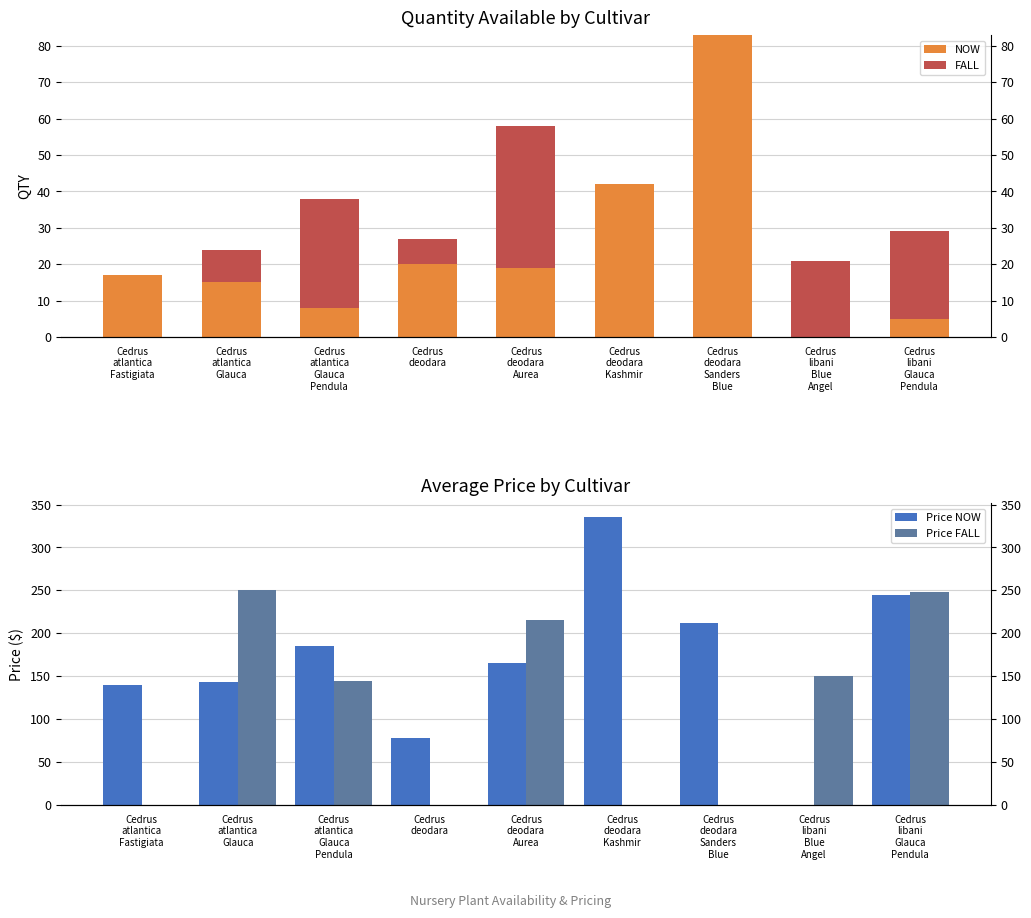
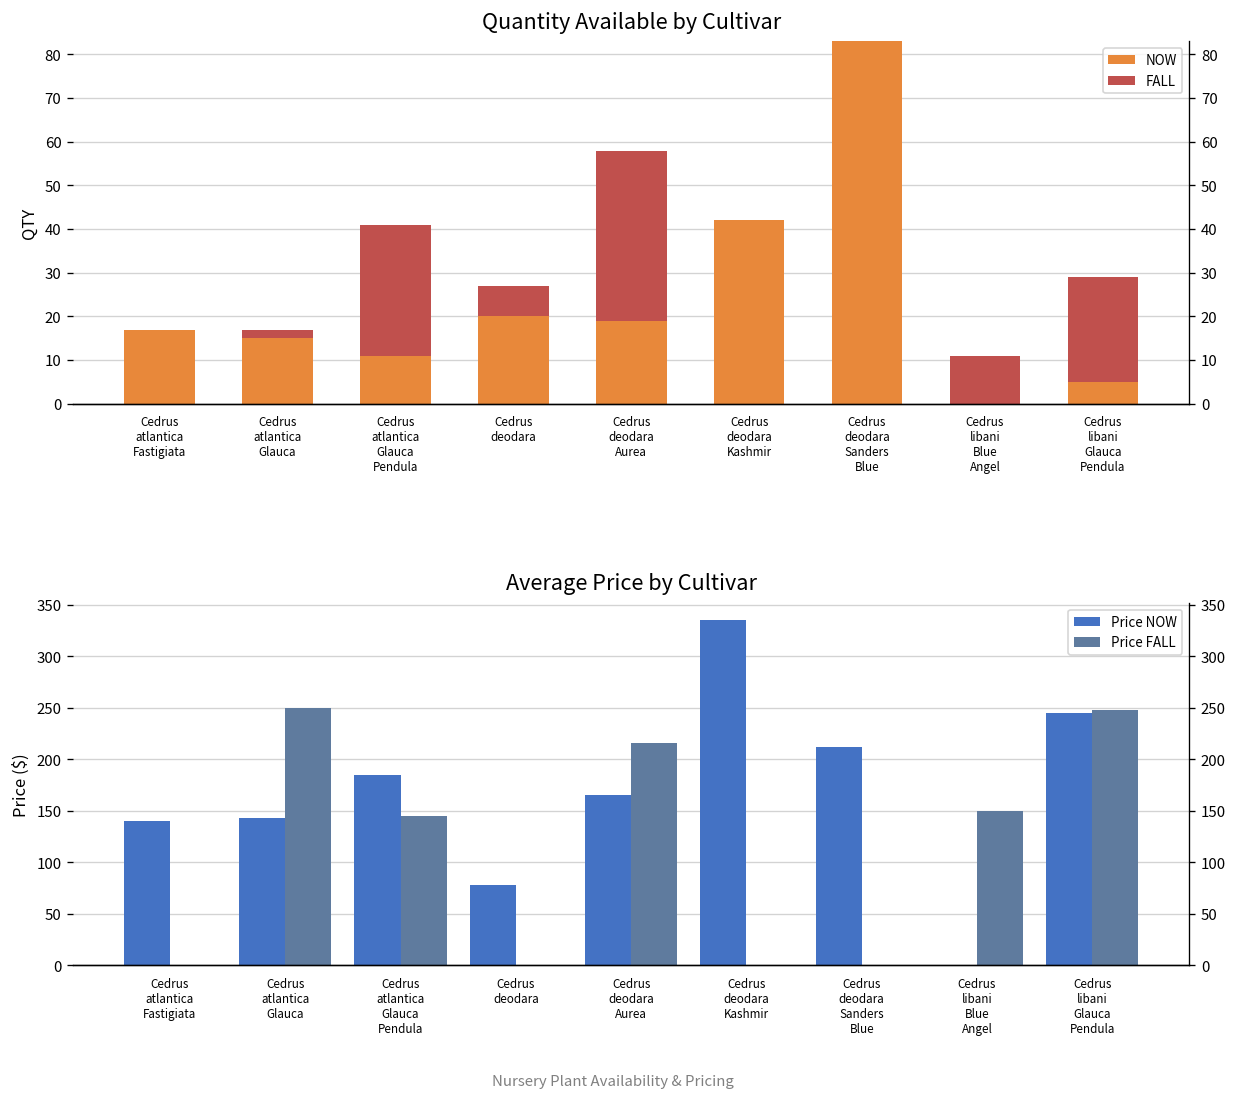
  {
    "Quantity Available by Cultivar": {
      "NOW": {
        "Cedrus atlantica Fastigiata": 17,
        "Cedrus atlantica Glauca": 15,
-       "Cedrus atlantica Glauca Pendula": 8,
+       "Cedrus atlantica Glauca Pendula": 11,
        "Cedrus deodara": 20,
        "Cedrus deodara Aurea": 19,
        "Cedrus deodara Kashmir": 42,
        "Cedrus deodara Sanders Blue": 83,
        "Cedrus libani Blue Angel": 0,
        "Cedrus libani Glauca Pendula": 5
      },
      "FALL": {
        "Cedrus atlantica Fastigiata": 0,
-       "Cedrus atlantica Glauca": 9,
+       "Cedrus atlantica Glauca": 2,
        "Cedrus atlantica Glauca Pendula": 30,
        "Cedrus deodara": 7,
        "Cedrus deodara Aurea": 39,
        "Cedrus deodara Kashmir": 0,
        "Cedrus deodara Sanders Blue": 0,
-       "Cedrus libani Blue Angel": 21,
+       "Cedrus libani Blue Angel": 11,
        "Cedrus libani Glauca Pendula": 24
      }
    }
  }
